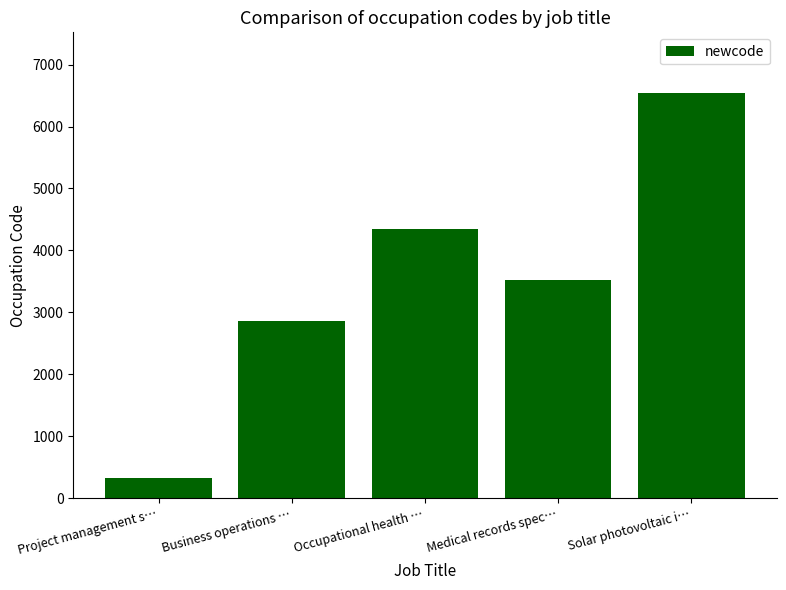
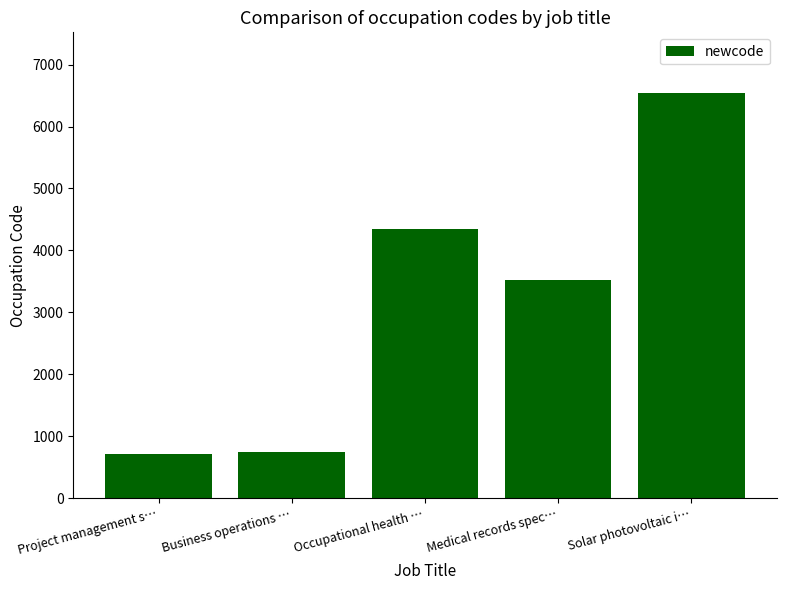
  {
-   "Project management s…": 300,
-   "Business operations …": 2900,
+   "Project management s…": 700,
+   "Business operations …": 800,
    "Occupational health …": 4300,
    "Medical records spec…": 3500,
    "Solar photovoltaic i…": 6500
  }
